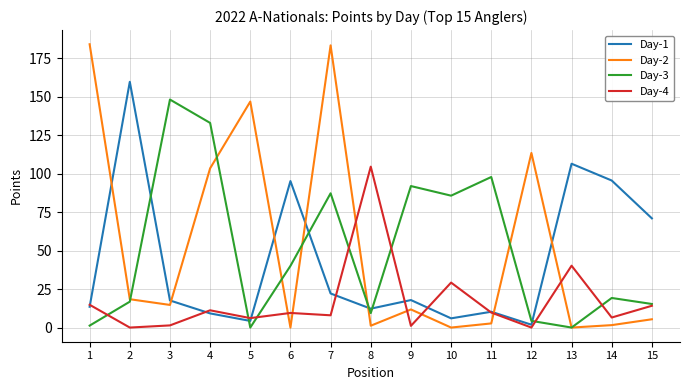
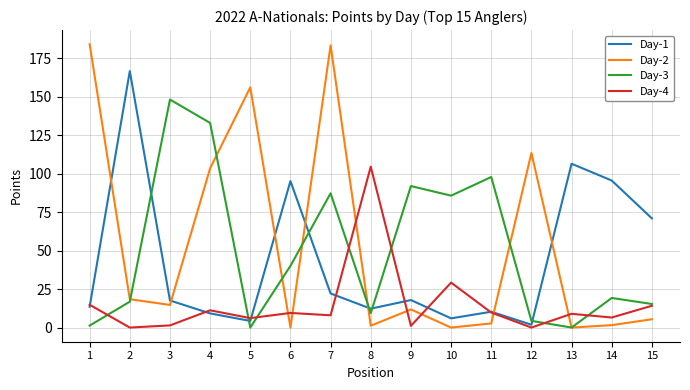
  {
    "Day-1": {
-     "2": 160,
+     "2": 167,
      "3": 18,
      "4": 9,
      "5": 4,
      "6": 95,
      "7": 22,
      "8": 12,
      "9": 18,
      "10": 6,
      "12": 2,
      "13": 107,
      "14": 96,
      "15": 71
    },
    "Day-2": {
      "1": 184,
      "3": 15,
      "4": 104,
-     "5": 147,
+     "5": 156,
      "6": 0,
      "7": 184,
      "8": 1,
      "9": 12,
      "10": 0,
      "11": 3,
      "12": 114,
      "14": 2,
      "15": 5
    },
    "Day-3": {
      "1": 1,
      "3": 148,
      "4": 133,
      "5": 0,
      "6": 40,
      "7": 87,
      "8": 9,
      "9": 92,
      "10": 86,
      "11": 98,
      "12": 4,
      "14": 19
    },
    "Day-4": {
      "2": 0,
      "3": 1,
      "4": 11,
      "5": 6,
      "6": 10,
      "7": 8,
      "8": 105,
      "9": 1,
      "10": 29,
      "12": 0,
-     "13": 40,
+     "13": 9,
      "14": 7
    }
  }
